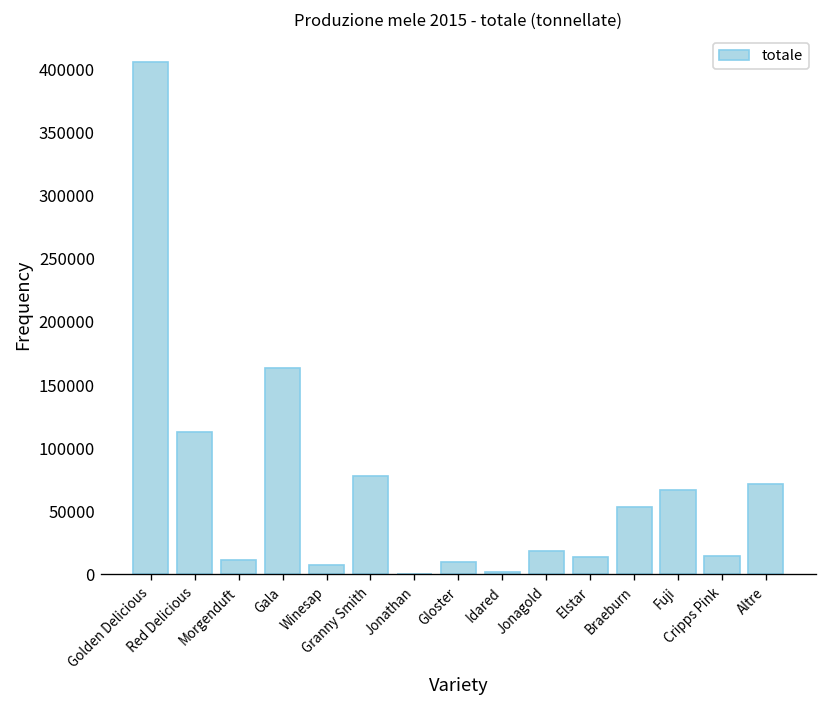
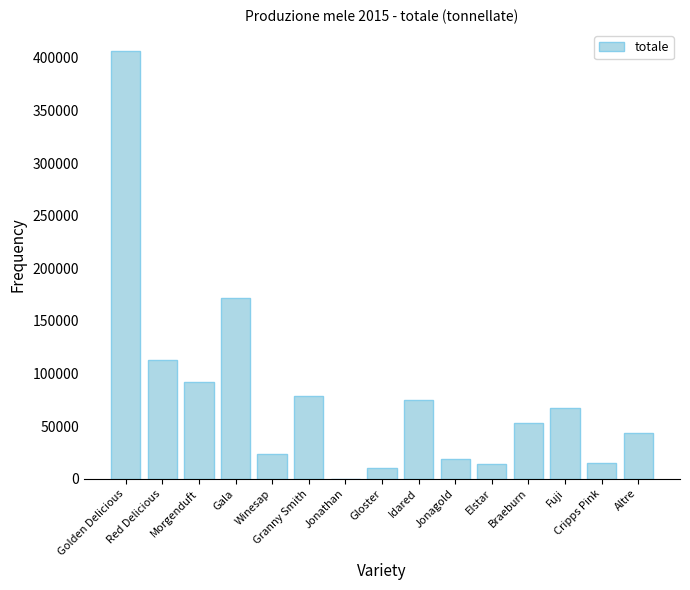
  {
    "Golden Delicious": 406000,
    "Red Delicious": 113000,
-   "Morgenduft": 11000,
-   "Gala": 164000,
-   "Winesap": 7000,
+   "Morgenduft": 92000,
+   "Gala": 172000,
+   "Winesap": 23000,
    "Granny Smith": 78000,
    "Gloster": 10000,
-   "Idared": 2000,
+   "Idared": 75000,
    "Jonagold": 18000,
    "Elstar": 14000,
    "Braeburn": 53000,
    "Fuji": 67000,
    "Cripps Pink": 15000,
-   "Altre": 72000
+   "Altre": 43000
  }
